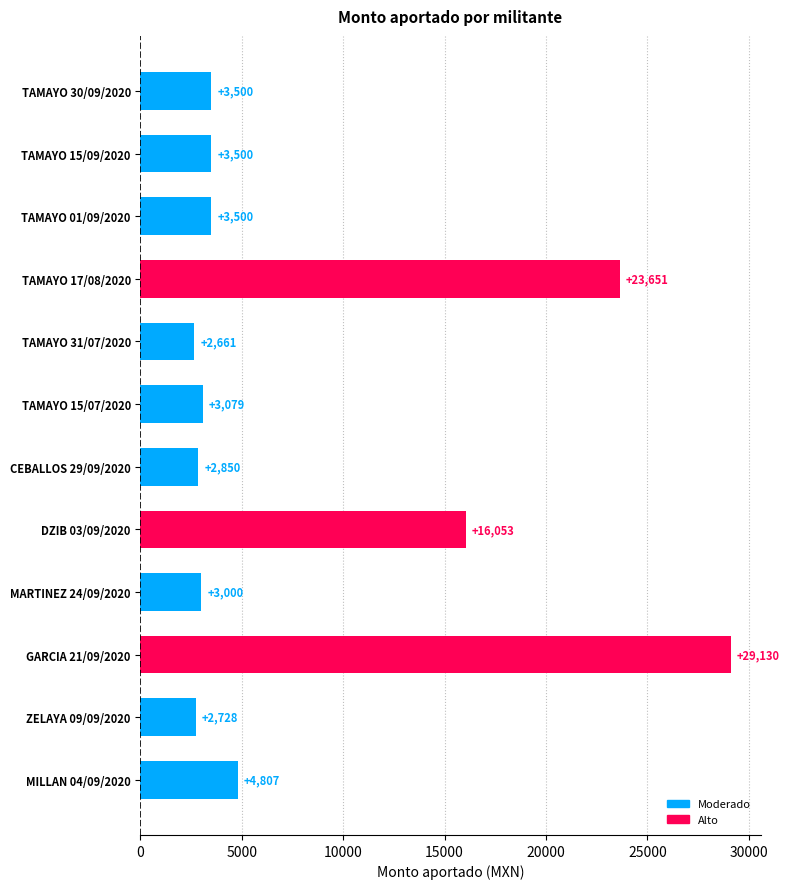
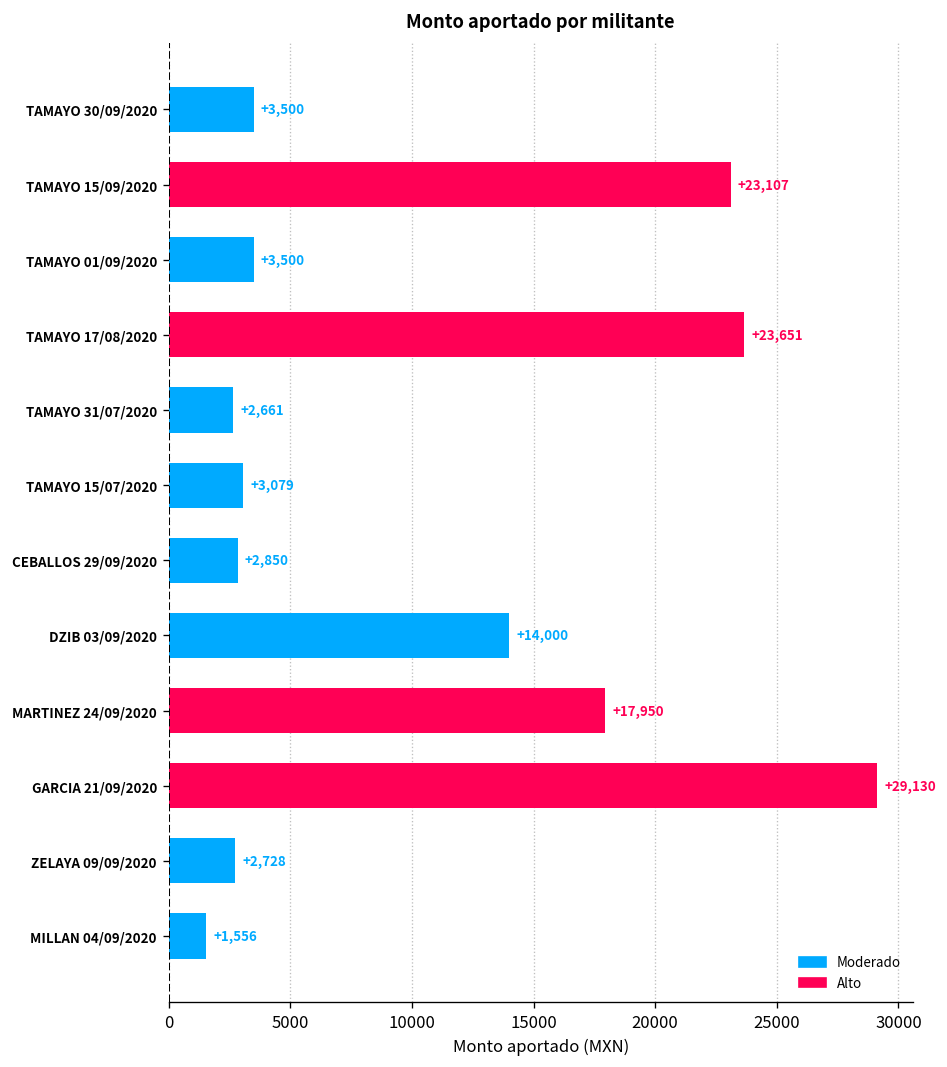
  {
    "TAMAYO 30/09/2020": "+3,500",
-   "TAMAYO 15/09/2020": "+3,500",
+   "TAMAYO 15/09/2020": "+23,107",
    "TAMAYO 01/09/2020": "+3,500",
    "TAMAYO 17/08/2020": "+23,651",
    "TAMAYO 31/07/2020": "+2,661",
    "TAMAYO 15/07/2020": "+3,079",
    "CEBALLOS 29/09/2020": "+2,850",
-   "DZIB 03/09/2020": "+16,053",
-   "MARTINEZ 24/09/2020": "+3,000",
+   "DZIB 03/09/2020": "+14,000",
+   "MARTINEZ 24/09/2020": "+17,950",
    "GARCIA 21/09/2020": "+29,130",
    "ZELAYA 09/09/2020": "+2,728",
-   "MILLAN 04/09/2020": "+4,807"
+   "MILLAN 04/09/2020": "+1,556"
  }
